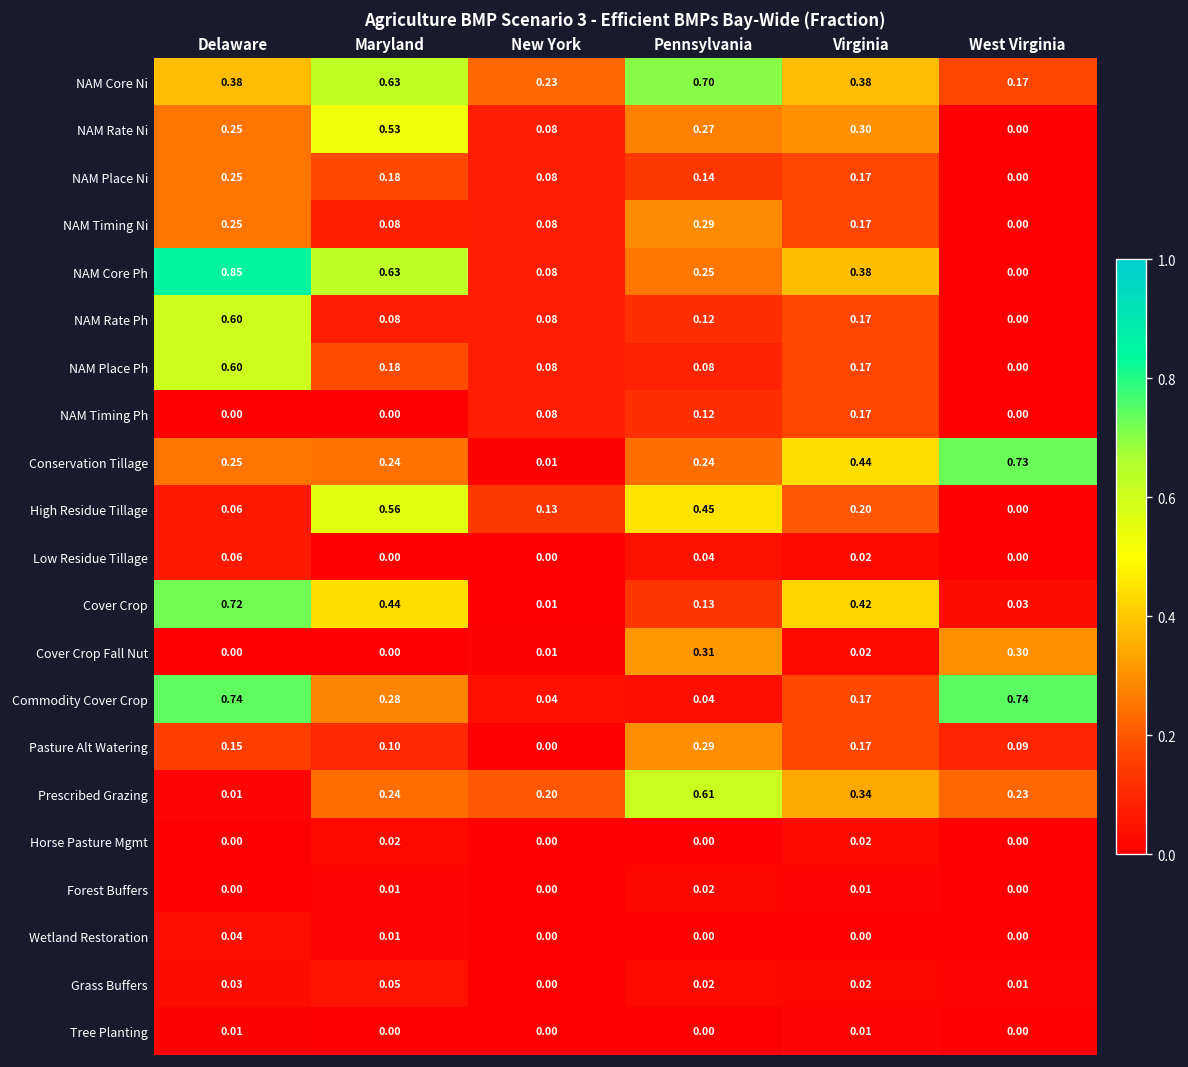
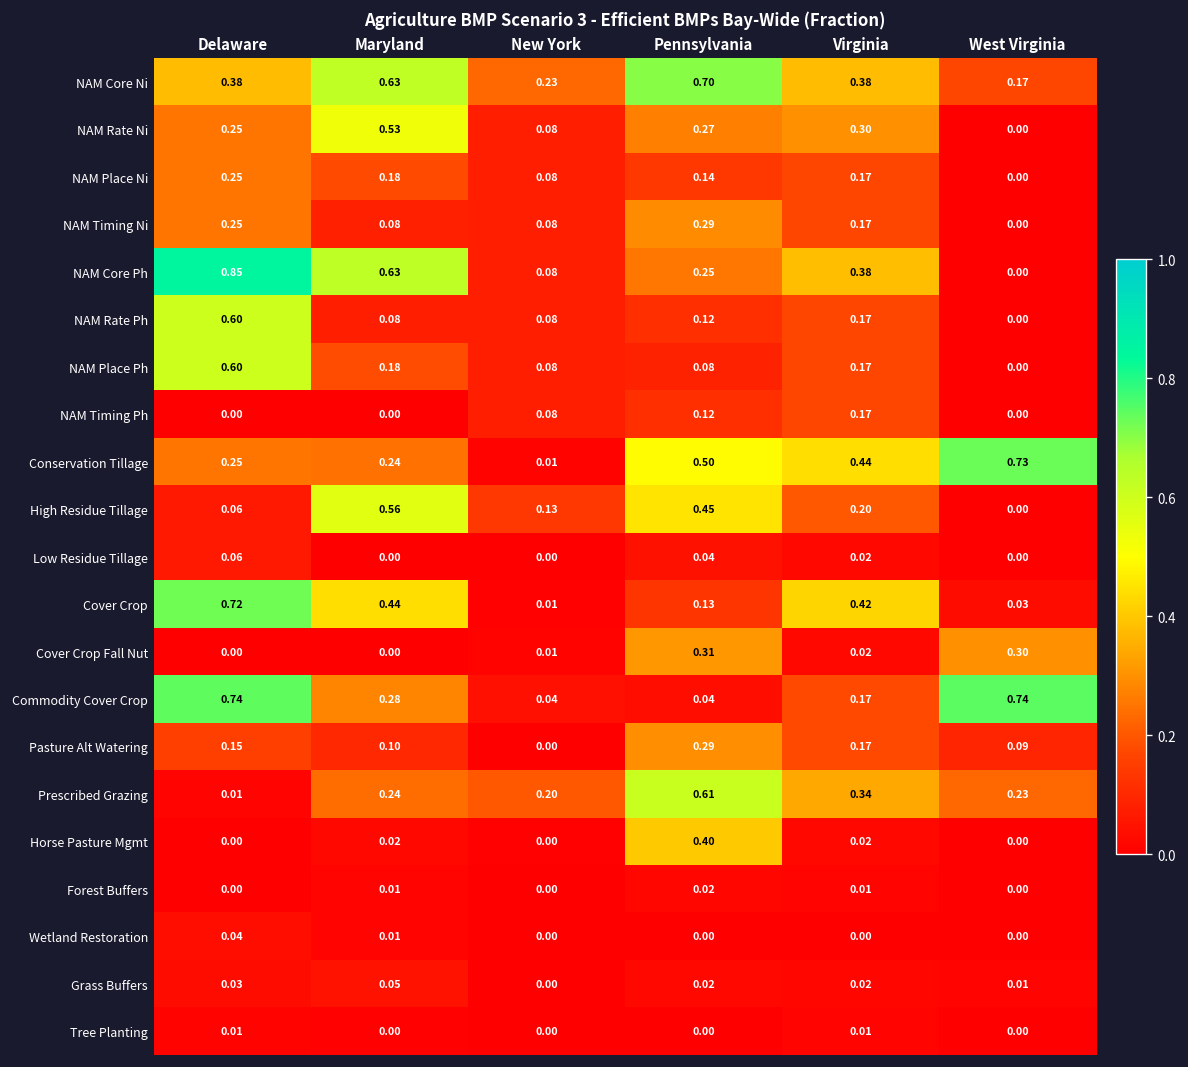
  {
    "NAM Core Ni": {
      "Delaware": 0.38,
      "Maryland": 0.63,
      "New York": 0.23,
      "Pennsylvania": 0.70,
      "Virginia": 0.38,
      "West Virginia": 0.17
    },
    "NAM Rate Ni": {
      "Delaware": 0.25,
      "Maryland": 0.53,
      "New York": 0.08,
      "Pennsylvania": 0.27,
      "Virginia": 0.30,
      "West Virginia": 0.00
    },
    "NAM Place Ni": {
      "Delaware": 0.25,
      "Maryland": 0.18,
      "New York": 0.08,
      "Pennsylvania": 0.14,
      "Virginia": 0.17,
      "West Virginia": 0.00
    },
    "NAM Timing Ni": {
      "Delaware": 0.25,
      "Maryland": 0.08,
      "New York": 0.08,
      "Pennsylvania": 0.29,
      "Virginia": 0.17,
      "West Virginia": 0.00
    },
    "NAM Core Ph": {
      "Delaware": 0.85,
      "Maryland": 0.63,
      "New York": 0.08,
      "Pennsylvania": 0.25,
      "Virginia": 0.38,
      "West Virginia": 0.00
    },
    "NAM Rate Ph": {
      "Delaware": 0.60,
      "Maryland": 0.08,
      "New York": 0.08,
      "Pennsylvania": 0.12,
      "Virginia": 0.17,
      "West Virginia": 0.00
    },
    "NAM Place Ph": {
      "Delaware": 0.60,
      "Maryland": 0.18,
      "New York": 0.08,
      "Pennsylvania": 0.08,
      "Virginia": 0.17,
      "West Virginia": 0.00
    },
    "NAM Timing Ph": {
      "Delaware": 0.00,
      "Maryland": 0.00,
      "New York": 0.08,
      "Pennsylvania": 0.12,
      "Virginia": 0.17,
      "West Virginia": 0.00
    },
    "Conservation Tillage": {
      "Delaware": 0.25,
      "Maryland": 0.24,
      "New York": 0.01,
-     "Pennsylvania": 0.24,
+     "Pennsylvania": 0.50,
      "Virginia": 0.44,
      "West Virginia": 0.73
    },
    "High Residue Tillage": {
      "Delaware": 0.06,
      "Maryland": 0.56,
      "New York": 0.13,
      "Pennsylvania": 0.45,
      "Virginia": 0.20,
      "West Virginia": 0.00
    },
    "Low Residue Tillage": {
      "Delaware": 0.06,
      "Maryland": 0.00,
      "New York": 0.00,
      "Pennsylvania": 0.04,
      "Virginia": 0.02,
      "West Virginia": 0.00
    },
    "Cover Crop": {
      "Delaware": 0.72,
      "Maryland": 0.44,
      "New York": 0.01,
      "Pennsylvania": 0.13,
      "Virginia": 0.42,
      "West Virginia": 0.03
    },
    "Cover Crop Fall Nut": {
      "Delaware": 0.00,
      "Maryland": 0.00,
      "New York": 0.01,
      "Pennsylvania": 0.31,
      "Virginia": 0.02,
      "West Virginia": 0.30
    },
    "Commodity Cover Crop": {
      "Delaware": 0.74,
      "Maryland": 0.28,
      "New York": 0.04,
      "Pennsylvania": 0.04,
      "Virginia": 0.17,
      "West Virginia": 0.74
    },
    "Pasture Alt Watering": {
      "Delaware": 0.15,
      "Maryland": 0.10,
      "New York": 0.00,
      "Pennsylvania": 0.29,
      "Virginia": 0.17,
      "West Virginia": 0.09
    },
    "Prescribed Grazing": {
      "Delaware": 0.01,
      "Maryland": 0.24,
      "New York": 0.20,
      "Pennsylvania": 0.61,
      "Virginia": 0.34,
      "West Virginia": 0.23
    },
    "Horse Pasture Mgmt": {
      "Delaware": 0.00,
      "Maryland": 0.02,
      "New York": 0.00,
-     "Pennsylvania": 0.00,
+     "Pennsylvania": 0.40,
      "Virginia": 0.02,
      "West Virginia": 0.00
    },
    "Forest Buffers": {
      "Delaware": 0.00,
      "Maryland": 0.01,
      "New York": 0.00,
      "Pennsylvania": 0.02,
      "Virginia": 0.01,
      "West Virginia": 0.00
    },
    "Wetland Restoration": {
      "Delaware": 0.04,
      "Maryland": 0.01,
      "New York": 0.00,
      "Pennsylvania": 0.00,
      "Virginia": 0.00,
      "West Virginia": 0.00
    },
    "Grass Buffers": {
      "Delaware": 0.03,
      "Maryland": 0.05,
      "New York": 0.00,
      "Pennsylvania": 0.02,
      "Virginia": 0.02,
      "West Virginia": 0.01
    },
    "Tree Planting": {
      "Delaware": 0.01,
      "Maryland": 0.00,
      "New York": 0.00,
      "Pennsylvania": 0.00,
      "Virginia": 0.01,
      "West Virginia": 0.00
    }
  }
